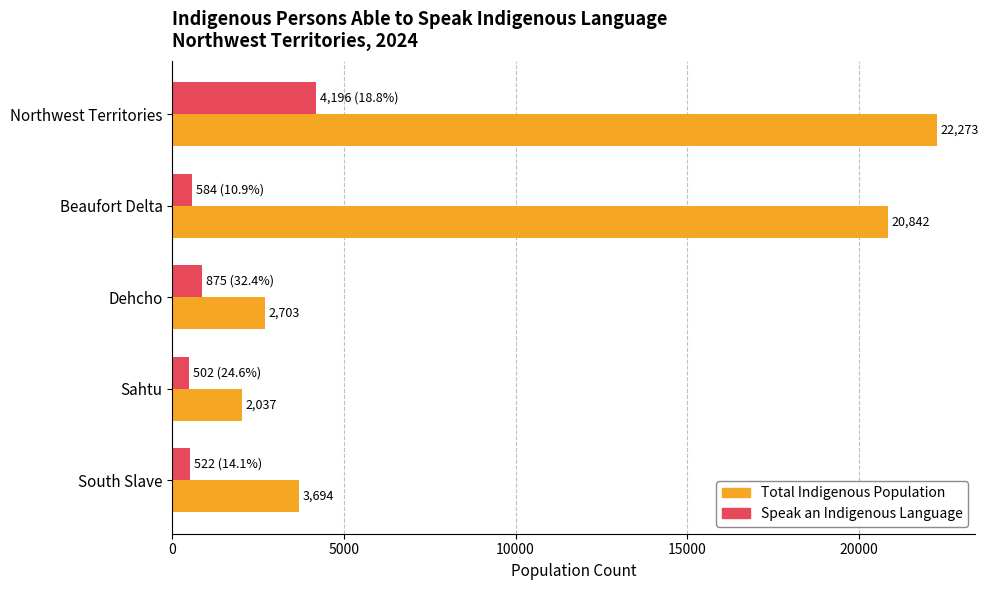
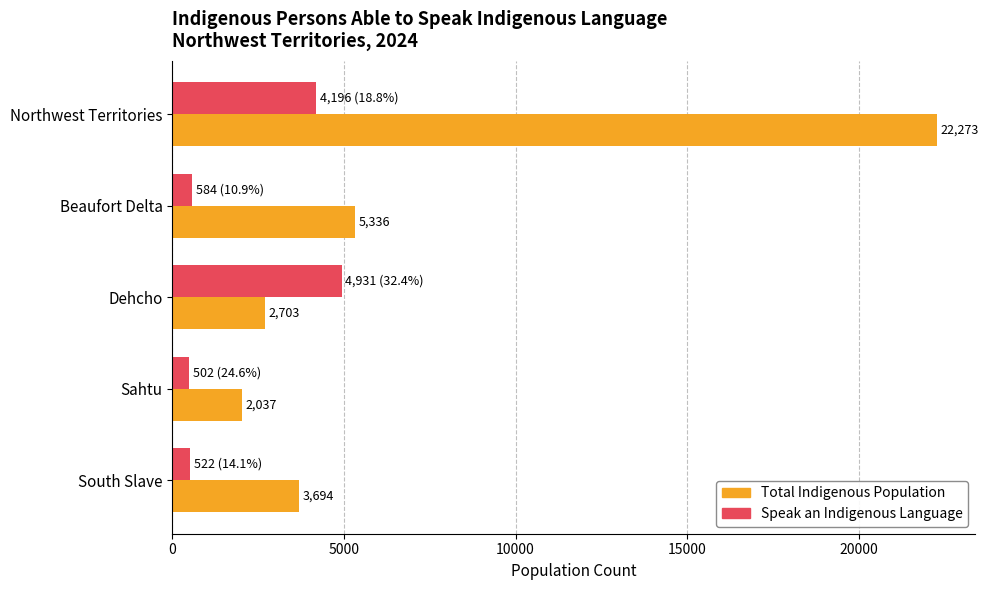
  {
    "Total Indigenous Population": {
      "Northwest Territories": "22,273",
-     "Beaufort Delta": "20,842",
+     "Beaufort Delta": "5,336",
      "Dehcho": "2,703",
      "Sahtu": "2,037",
      "South Slave": "3,694"
    },
    "Speak an Indigenous Language": {
      "Northwest Territories": "4,196",
      "Beaufort Delta": "584",
-     "Dehcho": "875",
+     "Dehcho": "4,931",
      "Sahtu": "502",
      "South Slave": "522"
    }
  }
